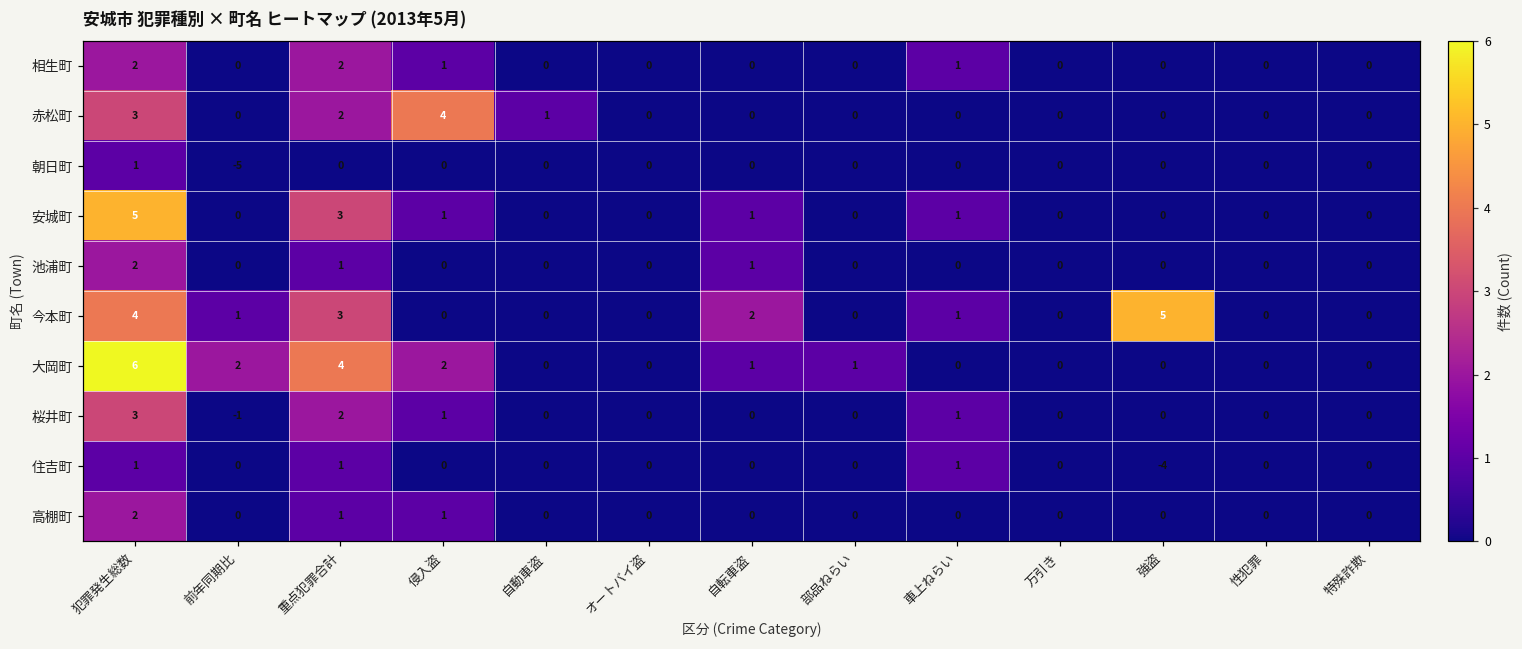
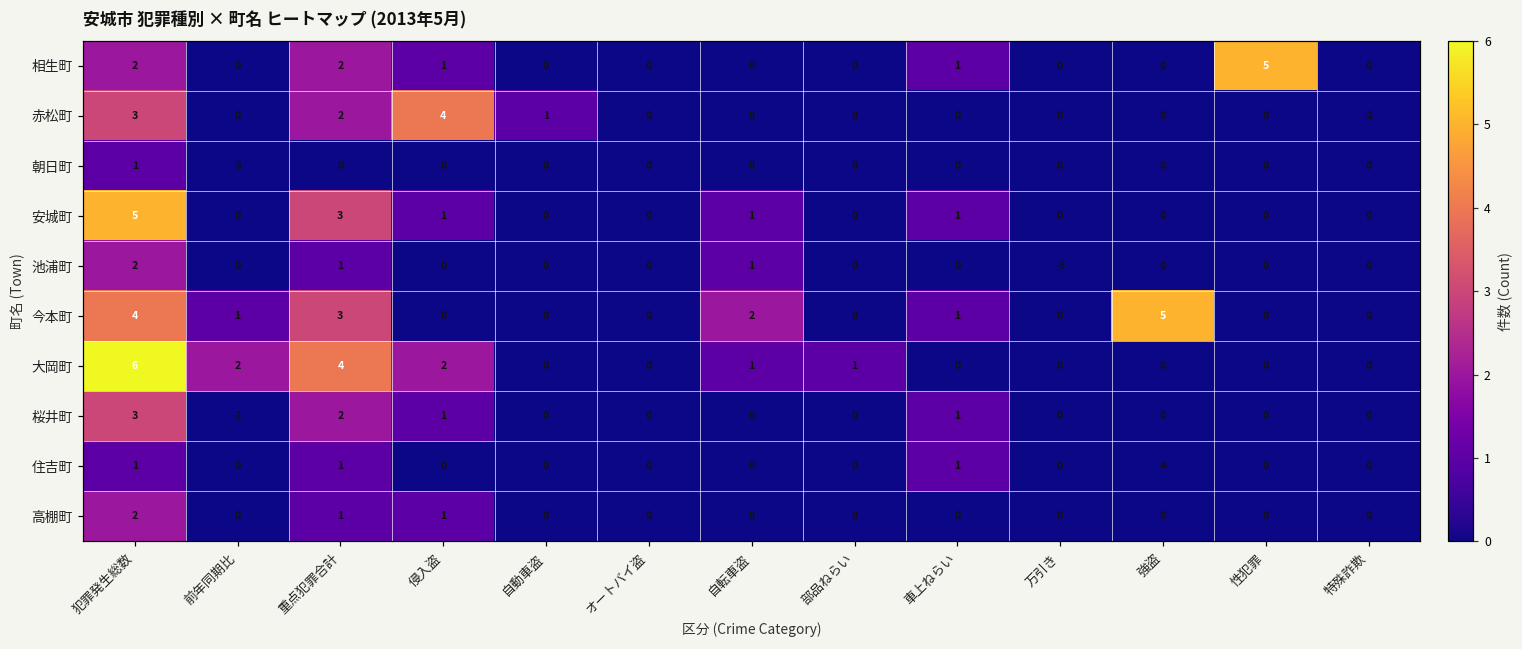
  {
    "相生町": {
      "犯罪発生総数": 2,
      "前年同期比": 0,
      "重点犯罪合計": 2,
      "侵入盗": 1,
      "自動車盗": 0,
      "オートバイ盗": 0,
      "自転車盗": 0,
      "部品ねらい": 0,
      "車上ねらい": 1,
      "万引き": 0,
      "強盗": 0,
-     "性犯罪": 0,
+     "性犯罪": 5,
      "特殊詐欺": 0
    },
    "赤松町": {
      "犯罪発生総数": 3,
      "前年同期比": 0,
      "重点犯罪合計": 2,
      "侵入盗": 4,
      "自動車盗": 1,
      "オートバイ盗": 0,
      "自転車盗": 0,
      "部品ねらい": 0,
      "車上ねらい": 0,
      "万引き": 0,
      "強盗": 0,
      "性犯罪": 0,
-     "特殊詐欺": 0
+     "特殊詐欺": -2
    },
    "朝日町": {
      "犯罪発生総数": 1,
      "前年同期比": -5,
      "重点犯罪合計": 0,
      "侵入盗": 0,
      "自動車盗": 0,
      "オートバイ盗": 0,
      "自転車盗": 0,
      "部品ねらい": 0,
      "車上ねらい": 0,
      "万引き": 0,
      "強盗": 0,
      "性犯罪": 0,
      "特殊詐欺": 0
    },
    "安城町": {
      "犯罪発生総数": 5,
      "前年同期比": 0,
      "重点犯罪合計": 3,
      "侵入盗": 1,
      "自動車盗": 0,
      "オートバイ盗": 0,
      "自転車盗": 1,
      "部品ねらい": 0,
      "車上ねらい": 1,
      "万引き": 0,
      "強盗": 0,
      "性犯罪": 0,
      "特殊詐欺": 0
    },
    "池浦町": {
      "犯罪発生総数": 2,
      "前年同期比": 0,
      "重点犯罪合計": 1,
      "侵入盗": 0,
      "自動車盗": 0,
      "オートバイ盗": 0,
      "自転車盗": 1,
      "部品ねらい": 0,
      "車上ねらい": 0,
-     "万引き": 0,
+     "万引き": -3,
      "強盗": 0,
      "性犯罪": 0,
      "特殊詐欺": 0
    },
    "今本町": {
      "犯罪発生総数": 4,
      "前年同期比": 1,
      "重点犯罪合計": 3,
      "侵入盗": 0,
      "自動車盗": 0,
      "オートバイ盗": 0,
      "自転車盗": 2,
      "部品ねらい": 0,
      "車上ねらい": 1,
      "万引き": 0,
      "強盗": 5,
      "性犯罪": 0,
      "特殊詐欺": 0
    },
    "大岡町": {
      "犯罪発生総数": 6,
      "前年同期比": 2,
      "重点犯罪合計": 4,
      "侵入盗": 2,
      "自動車盗": 0,
      "オートバイ盗": 0,
      "自転車盗": 1,
      "部品ねらい": 1,
      "車上ねらい": 0,
      "万引き": 0,
      "強盗": 0,
      "性犯罪": 0,
      "特殊詐欺": 0
    },
    "桜井町": {
      "犯罪発生総数": 3,
      "前年同期比": -1,
      "重点犯罪合計": 2,
      "侵入盗": 1,
      "自動車盗": 0,
      "オートバイ盗": 0,
      "自転車盗": 0,
      "部品ねらい": 0,
      "車上ねらい": 1,
      "万引き": 0,
      "強盗": 0,
      "性犯罪": 0,
      "特殊詐欺": 0
    },
    "住吉町": {
      "犯罪発生総数": 1,
      "前年同期比": 0,
      "重点犯罪合計": 1,
      "侵入盗": 0,
      "自動車盗": 0,
      "オートバイ盗": 0,
      "自転車盗": 0,
      "部品ねらい": 0,
      "車上ねらい": 1,
      "万引き": 0,
      "強盗": -4,
      "性犯罪": 0,
      "特殊詐欺": 0
    },
    "高棚町": {
      "犯罪発生総数": 2,
      "前年同期比": 0,
      "重点犯罪合計": 1,
      "侵入盗": 1,
      "自動車盗": 0,
      "オートバイ盗": 0,
      "自転車盗": 0,
      "部品ねらい": 0,
      "車上ねらい": 0,
      "万引き": 0,
      "強盗": 0,
      "性犯罪": 0,
      "特殊詐欺": 0
    }
  }
